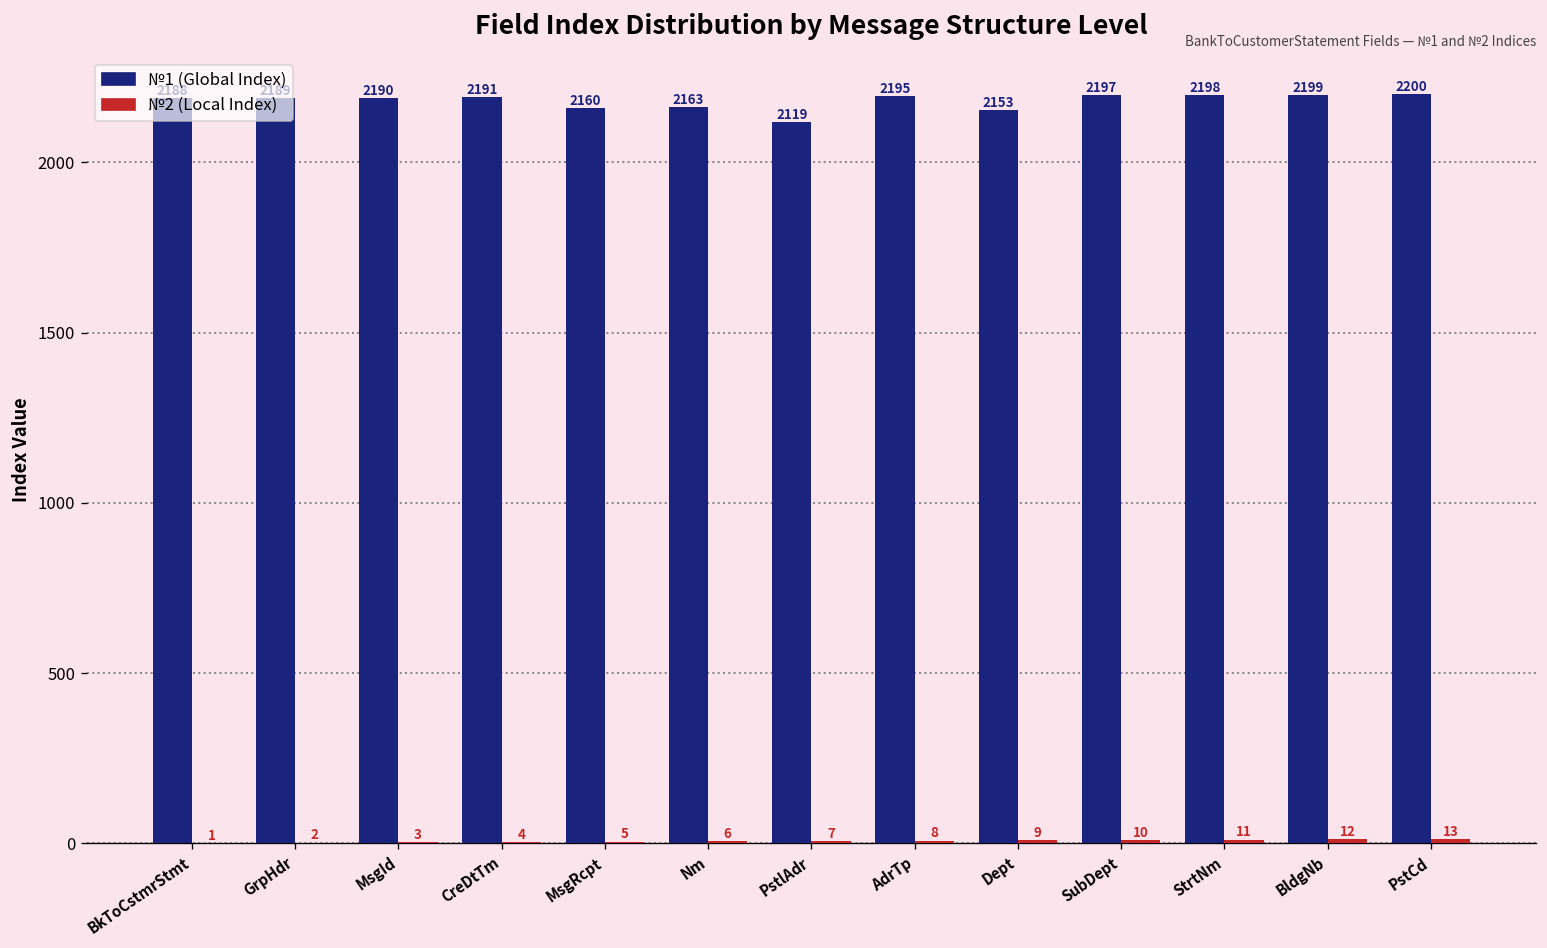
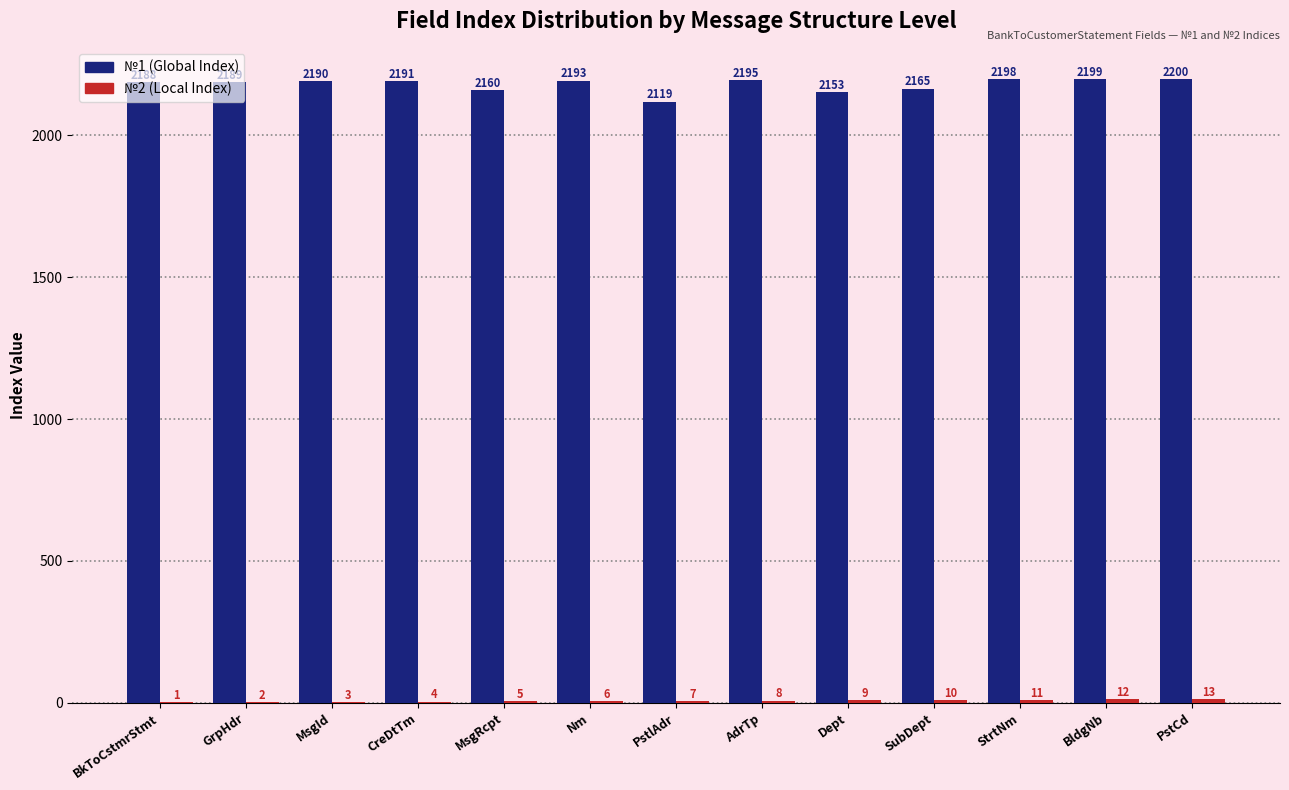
  {
    "№1 (Global Index)": {
      "MsgId": 2190,
      "CreDtTm": 2191,
      "MsgRcpt": 2160,
-     "Nm": 2163,
+     "Nm": 2193,
      "PstlAdr": 2119,
      "AdrTp": 2195,
      "Dept": 2153,
-     "SubDept": 2197,
+     "SubDept": 2165,
      "StrtNm": 2198,
      "BldgNb": 2199,
      "PstCd": 2200
    },
    "№2 (Local Index)": {
      "BkToCstmrStmt": 1,
      "GrpHdr": 2,
      "MsgId": 3,
      "CreDtTm": 4,
      "MsgRcpt": 5,
      "Nm": 6,
      "PstlAdr": 7,
      "AdrTp": 8,
      "Dept": 9,
      "SubDept": 10,
      "StrtNm": 11,
      "BldgNb": 12,
      "PstCd": 13
    }
  }
